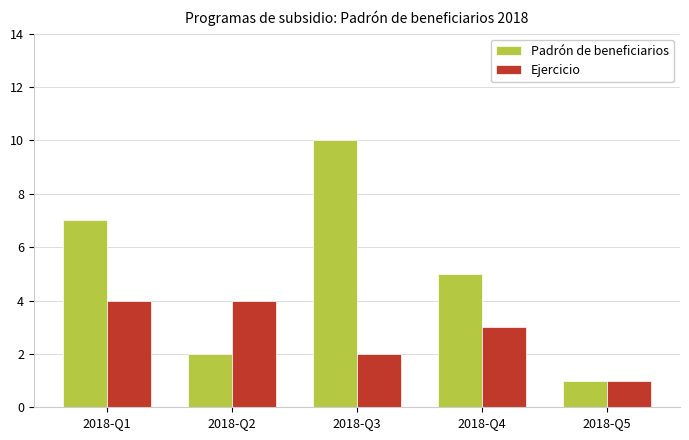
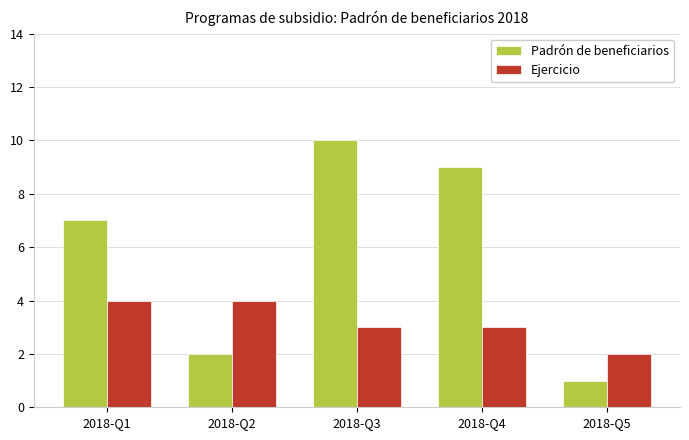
  {
    "Padrón de beneficiarios": {
      "2018-Q1": 7,
      "2018-Q2": 2,
      "2018-Q3": 10,
-     "2018-Q4": 5,
+     "2018-Q4": 9,
      "2018-Q5": 1
    },
    "Ejercicio": {
      "2018-Q1": 4,
      "2018-Q2": 4,
-     "2018-Q3": 2,
+     "2018-Q3": 3,
      "2018-Q4": 3,
-     "2018-Q5": 1
+     "2018-Q5": 2
    }
  }
